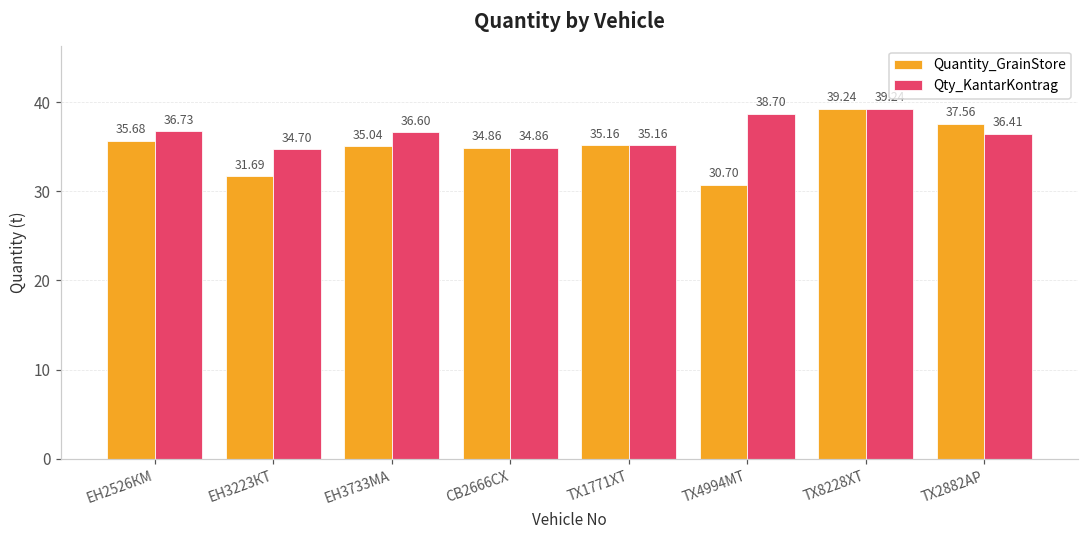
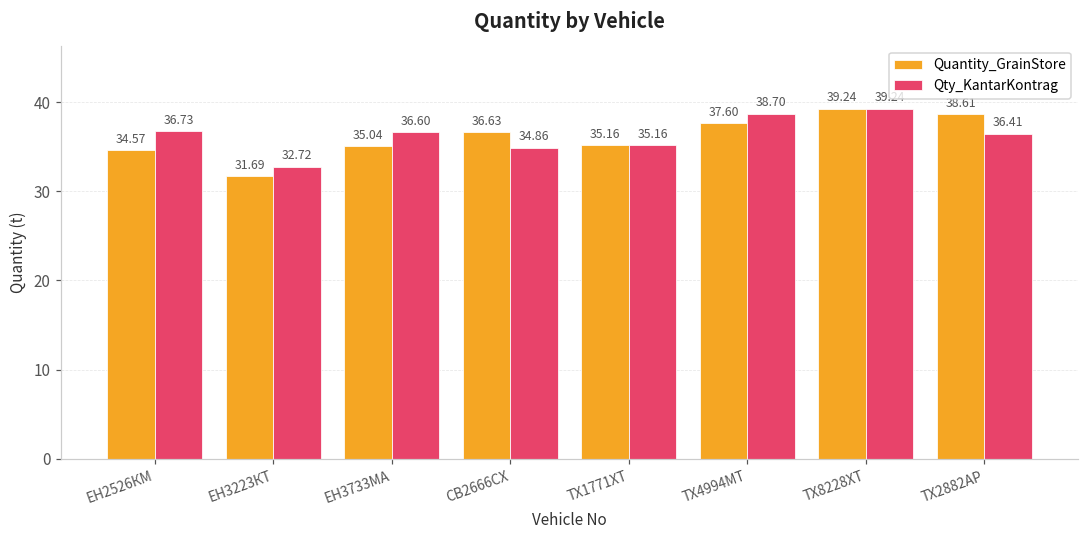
  {
    "Quantity_GrainStore": {
-     "ЕН2526КМ": 35.68,
+     "ЕН2526КМ": 34.57,
      "ЕН3223КТ": 31.69,
      "ЕН3733МА": 35.04,
-     "СВ2666СХ": 34.86,
+     "СВ2666СХ": 36.63,
      "ТХ1771ХТ": 35.16,
-     "ТХ4994МТ": 30.70,
+     "ТХ4994МТ": 37.60,
      "ТХ8228ХТ": 39.24,
-     "ТХ2882АР": 37.56
+     "ТХ2882АР": 38.61
    },
    "Qty_KantarKontrag": {
      "ЕН2526КМ": 36.73,
-     "ЕН3223КТ": 34.70,
+     "ЕН3223КТ": 32.72,
      "ЕН3733МА": 36.60,
      "СВ2666СХ": 34.86,
      "ТХ1771ХТ": 35.16,
      "ТХ4994МТ": 38.70,
      "ТХ2882АР": 36.41
    }
  }
